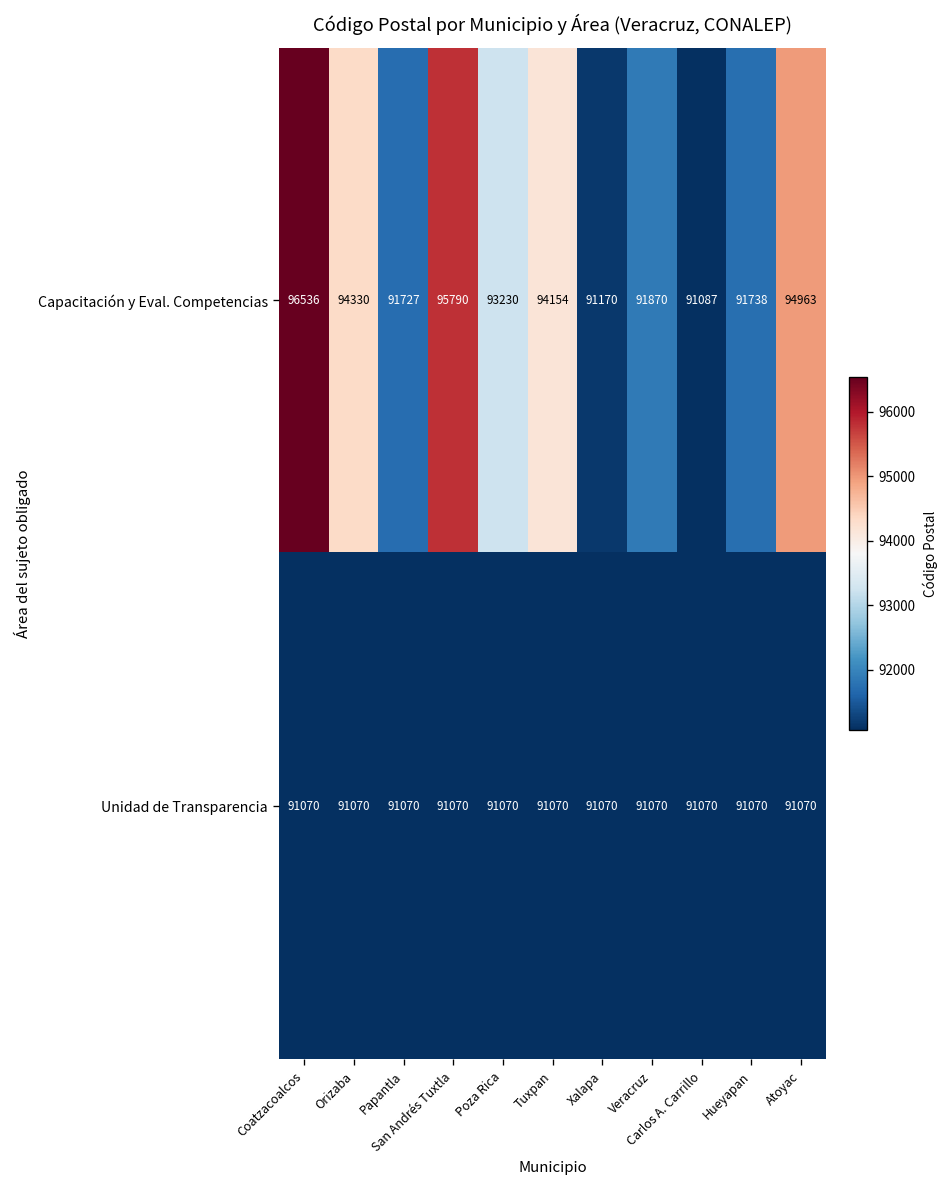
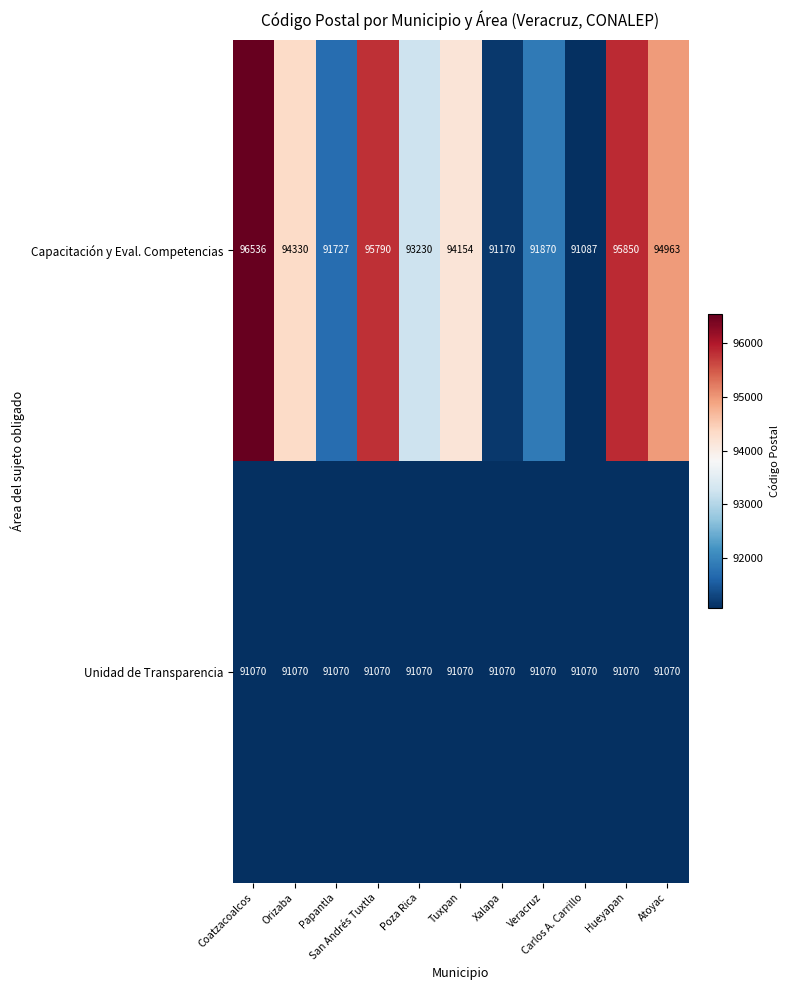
  {
    "Capacitación y Eval. Competencias": {
      "Coatzacoalcos": 96536,
      "Orizaba": 94330,
      "Papantla": 91727,
      "San Andrés Tuxtla": 95790,
      "Poza Rica": 93230,
      "Tuxpan": 94154,
      "Xalapa": 91170,
      "Veracruz": 91870,
      "Carlos A. Carrillo": 91087,
-     "Hueyapan": 91738,
+     "Hueyapan": 95850,
      "Atoyac": 94963
    },
    "Unidad de Transparencia": {
      "Coatzacoalcos": 91070,
      "Orizaba": 91070,
      "Papantla": 91070,
      "San Andrés Tuxtla": 91070,
      "Poza Rica": 91070,
      "Tuxpan": 91070,
      "Xalapa": 91070,
      "Veracruz": 91070,
      "Carlos A. Carrillo": 91070,
      "Hueyapan": 91070,
      "Atoyac": 91070
    }
  }
